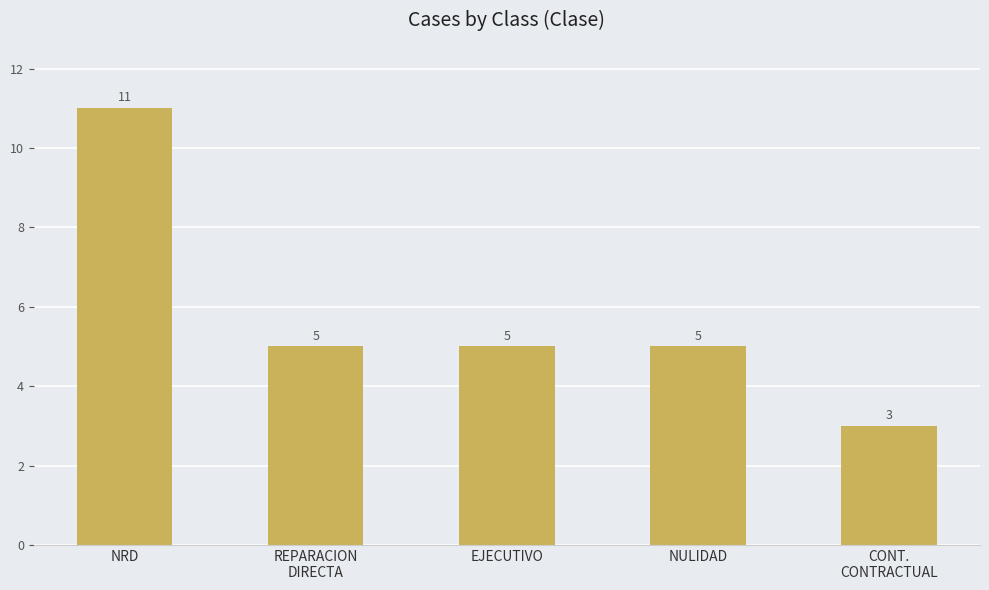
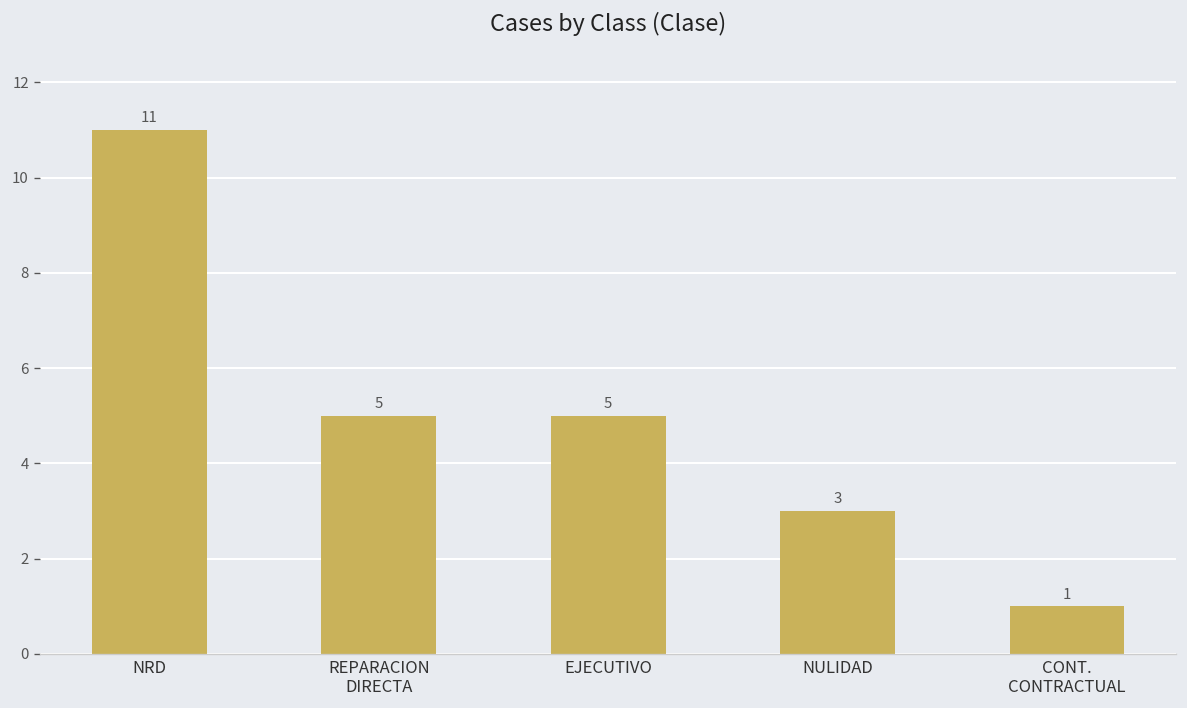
  {
    "NRD": 11,
    "REPARACION DIRECTA": 5,
    "EJECUTIVO": 5,
-   "NULIDAD": 5,
-   "CONT. CONTRACTUAL": 3
+   "NULIDAD": 3,
+   "CONT. CONTRACTUAL": 1
  }
